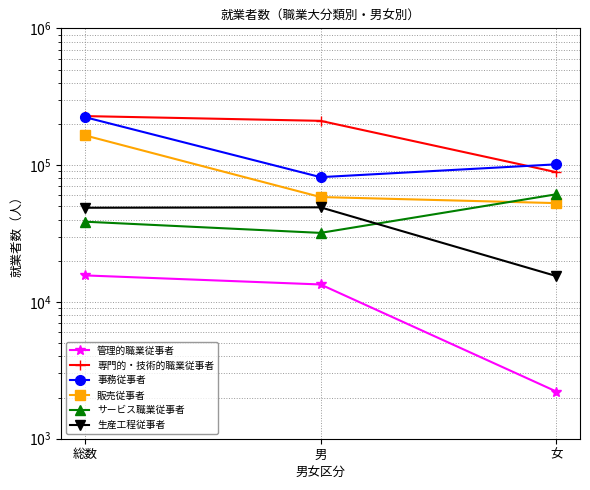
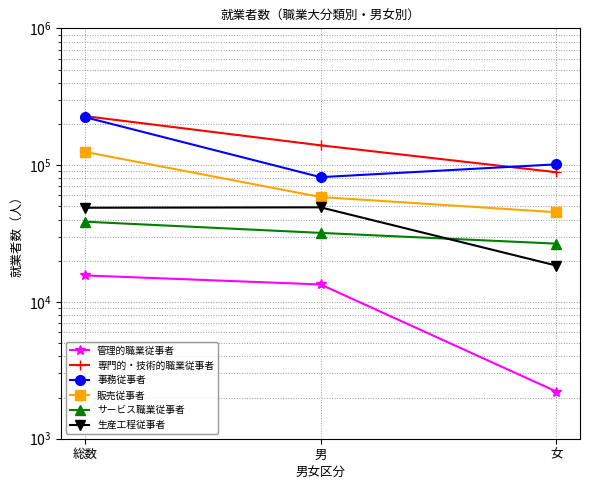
  {
    "管理的職業従事者": {
      "総数": 16000,
      "男": 13000,
      "女": 2200
    },
    "専門的・技術的職業従事者": {
-     "男": 210000,
+     "男": 140000,
      "女": 90000
    },
    "事務従事者": {
      "男": 80000,
      "女": 100000
    },
    "販売従事者": {
-     "総数": 170000,
+     "総数": 130000,
      "男": 58000,
-     "女": 53000
+     "女": 45000
    },
    "サービス職業従事者": {
      "総数": 39000,
      "男": 32000,
-     "女": 60000
+     "女": 27000
    },
    "生産工程従事者": {
      "総数": 49000,
      "男": 49000,
-     "女": 15000
+     "女": 18000
    }
  }
